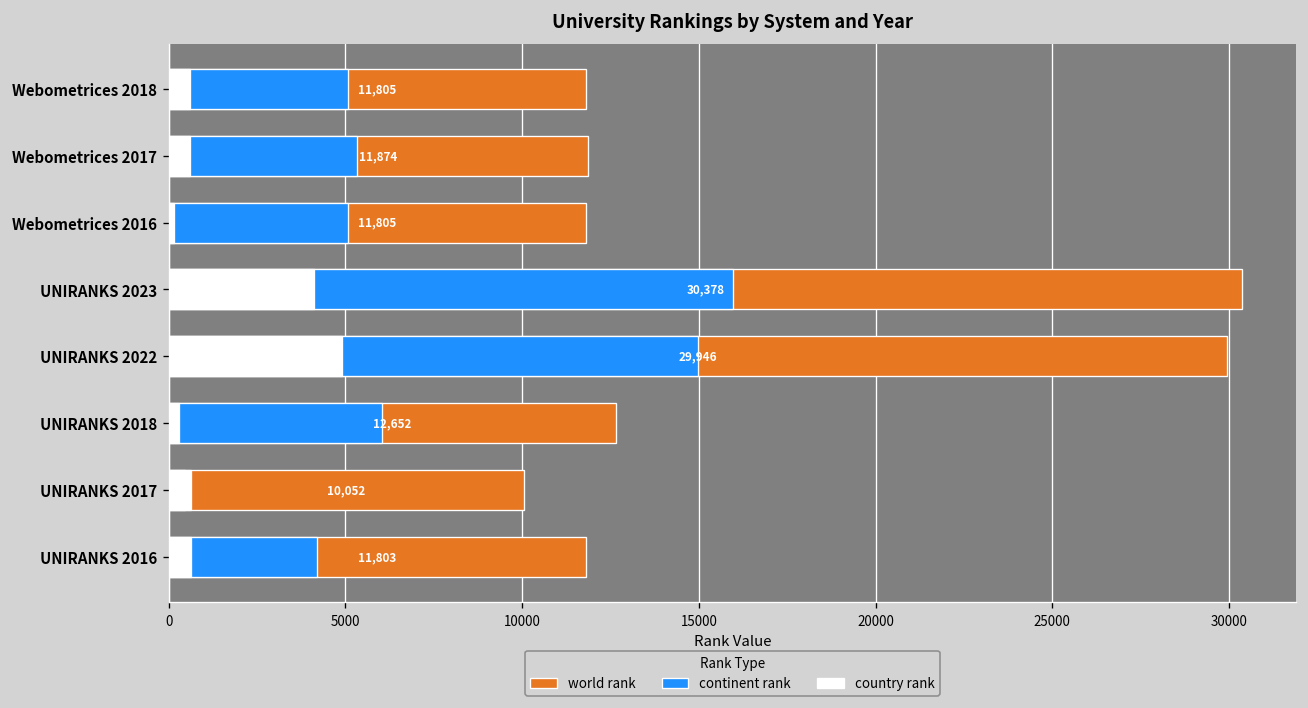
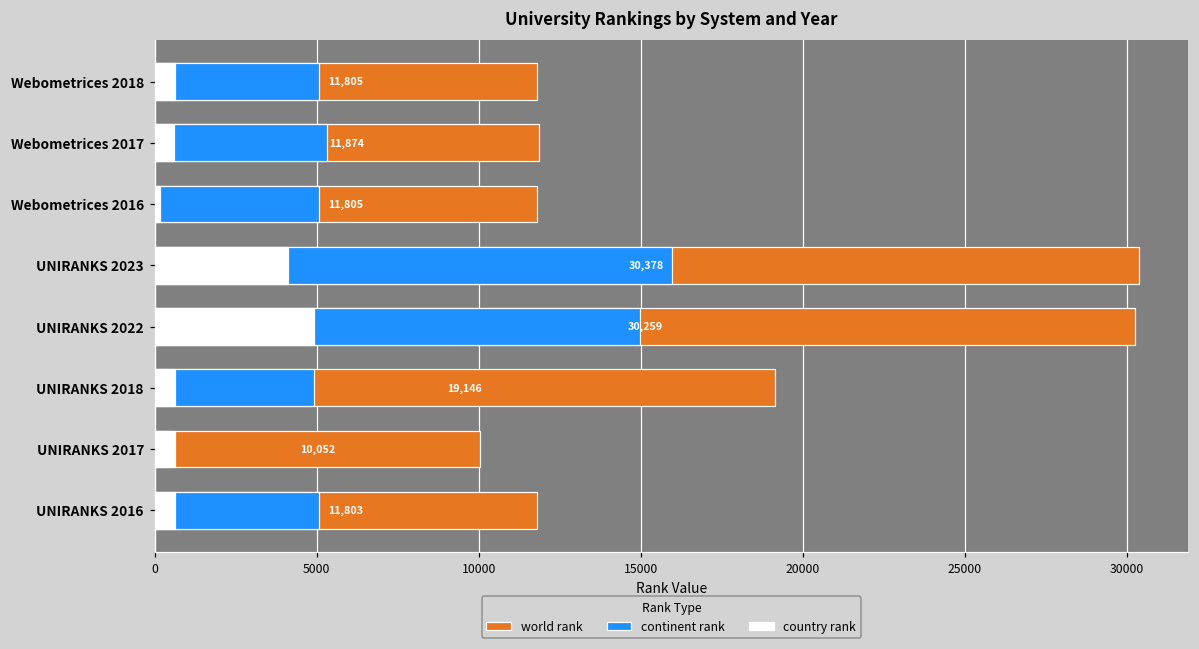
  {
    "world rank": {
      "Webometrices 2018": "11,805",
      "Webometrices 2017": "11,874",
      "Webometrices 2016": "11,805",
-     "UNIRANKS 2022": "29,946",
-     "UNIRANKS 2018": "12,652",
+     "UNIRANKS 2022": "30,259",
+     "UNIRANKS 2018": "19,146",
      "UNIRANKS 2017": "10,052",
      "UNIRANKS 2016": "11,803"
    },
    "continent rank": {
-     "UNIRANKS 2018": "6000",
-     "UNIRANKS 2016": "4200"
+     "UNIRANKS 2018": "4900",
+     "UNIRANKS 2016": "5100"
    },
    "country rank": {
-     "UNIRANKS 2018": "300"
+     "UNIRANKS 2018": "600"
    }
  }
